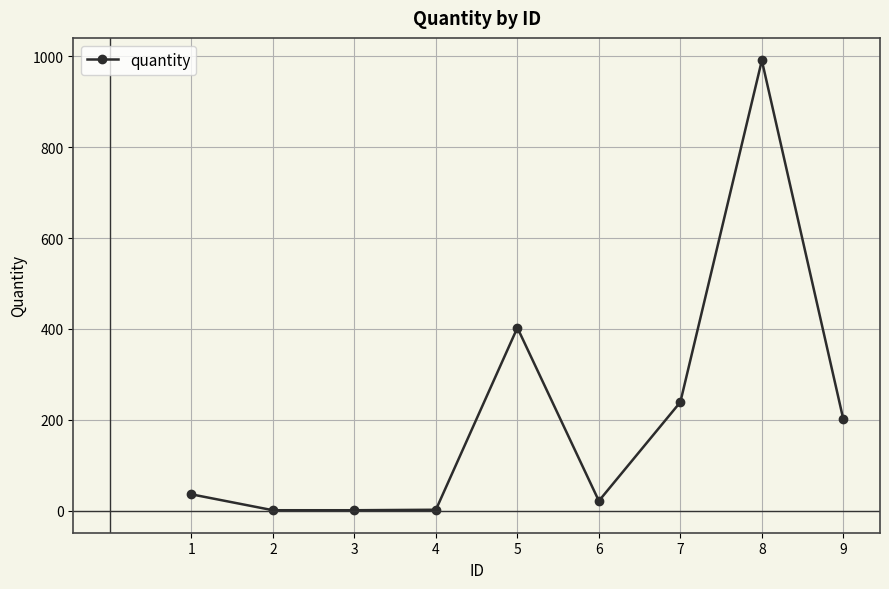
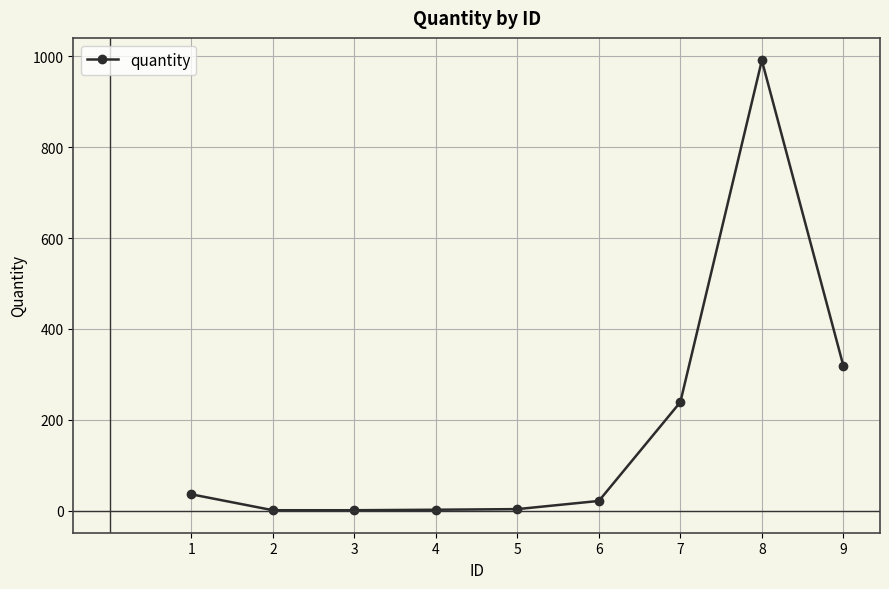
  {
    "1": 40,
    "2": 0,
    "3": 0,
    "4": 0,
-   "5": 400,
+   "5": 0,
    "6": 20,
    "7": 240,
    "8": 990,
-   "9": 200
+   "9": 320
  }
